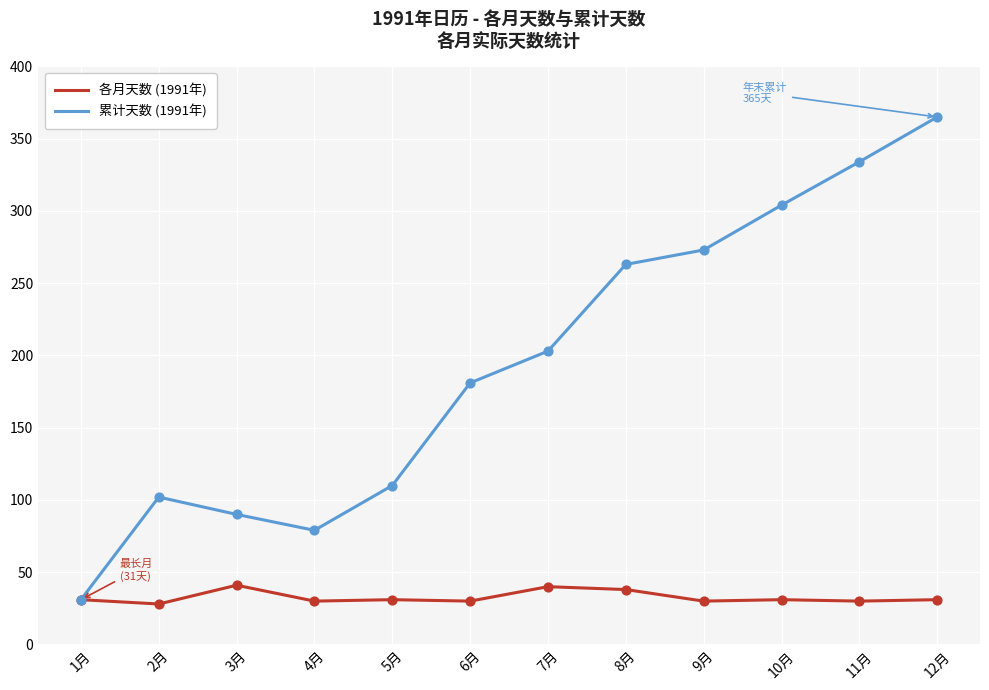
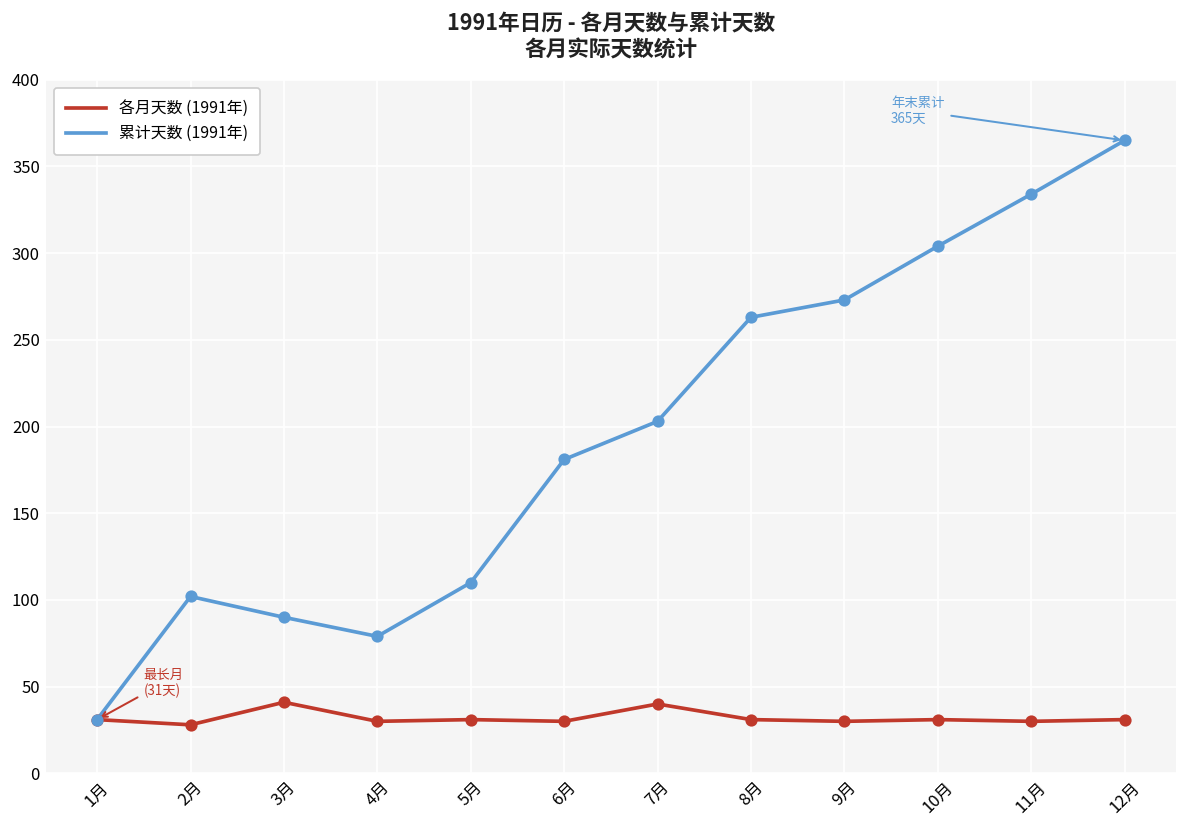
  {
    "各月天数 (1991年)": {
      "2月": "28",
      "3月": "41",
      "4月": "30",
      "5月": "31",
      "6月": "30",
      "7月": "40",
-     "8月": "38",
+     "8月": "31",
      "9月": "30",
      "10月": "31",
      "11月": "30",
      "12月": "31"
    },
    "累计天数 (1991年)": {
      "12月": "365天"
    }
  }
